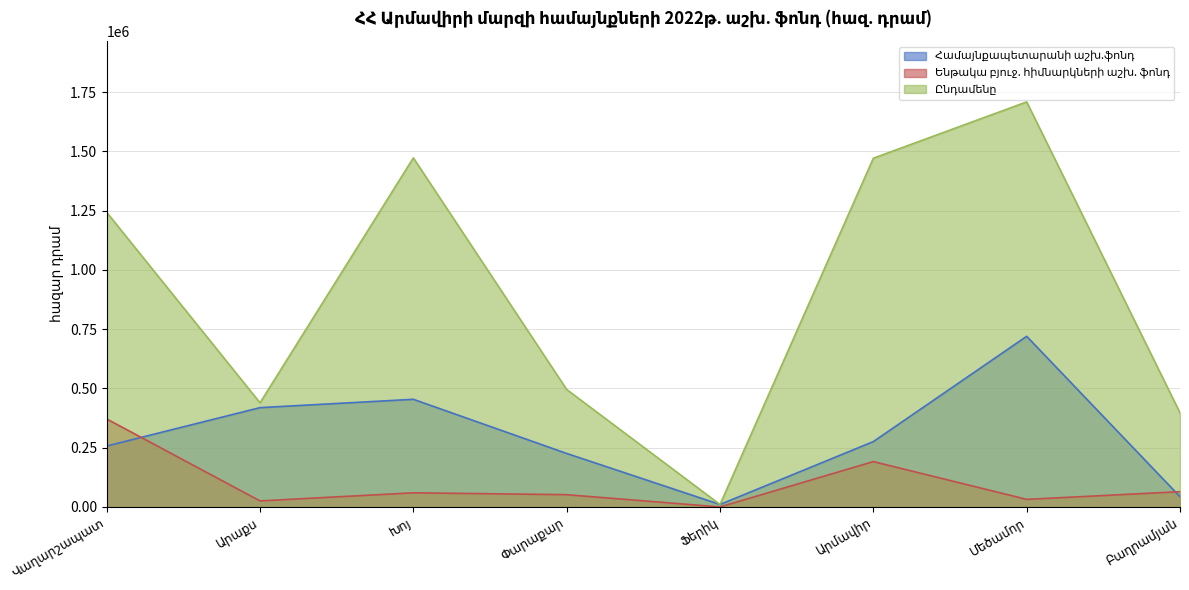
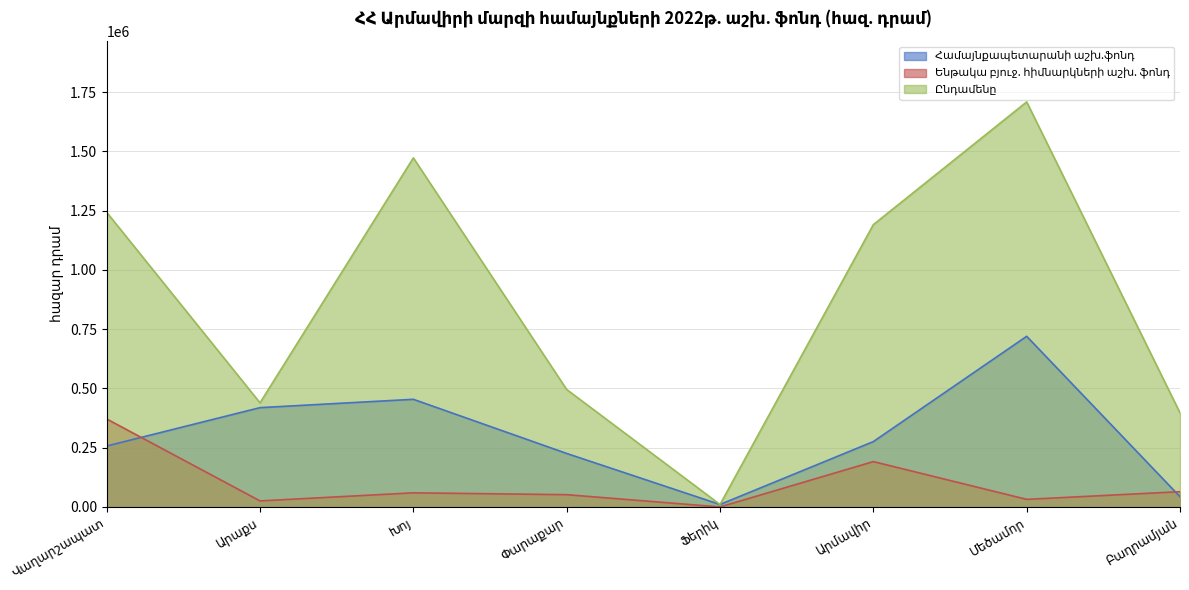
  {
    "Համայնքապետարանի աշխ.ֆոնդ": {
      "Վաղարշապատ": 260000,
      "Արաքս": 420000,
      "Խոյ": 450000,
      "Փարաքար": 230000,
      "Արմավիր": 280000,
      "Մեծամոր": 720000,
      "Բաղրամյան": 40000
    },
    "Ենթակա բյուջ. հիմնարկների աշխ. ֆոնդ": {
      "Վաղարշապատ": 370000,
      "Արաքս": 30000,
      "Խոյ": 60000,
      "Փարաքար": 50000,
      "Արմավիր": 190000,
      "Մեծամոր": 30000,
      "Բաղրամյան": 60000
    },
    "Ընդամենը": {
      "Վաղարշապատ": 1240000,
      "Արաքս": 440000,
      "Խոյ": 1470000,
      "Փարաքար": 500000,
-     "Արմավիր": 1470000,
+     "Արմավիր": 1190000,
      "Մեծամոր": 1710000,
      "Բաղրամյան": 400000
    }
  }
